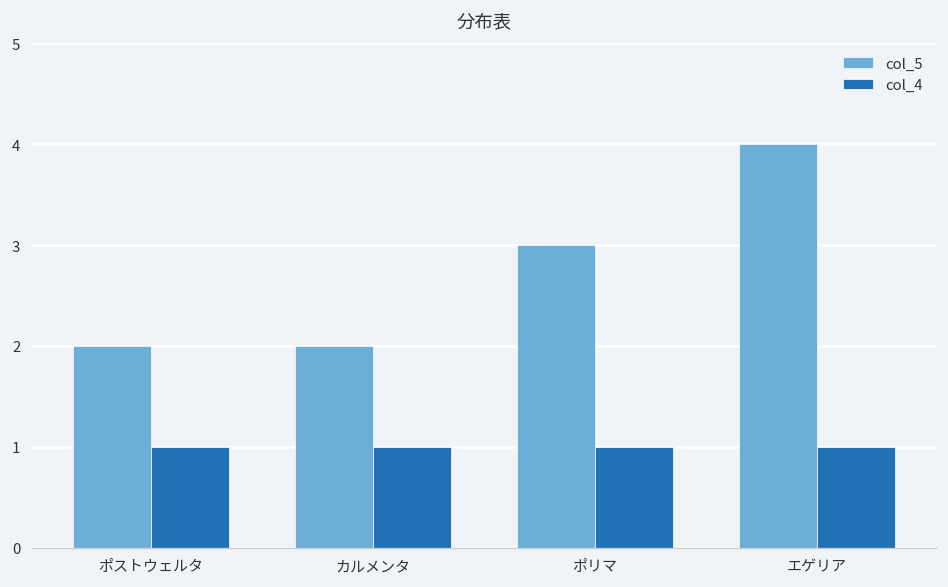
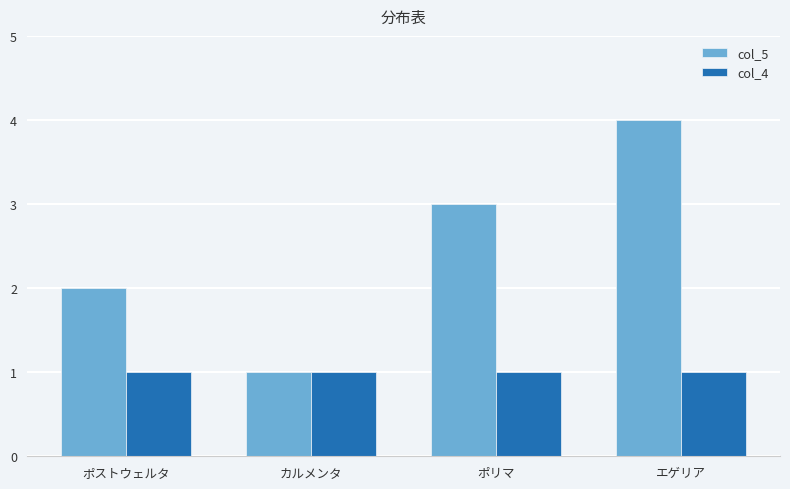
  {
    "col_5": {
      "ポストウェルタ": 2,
-     "カルメンタ": 2,
+     "カルメンタ": 1,
      "ポリマ": 3,
      "エゲリア": 4
    },
    "col_4": {
      "ポストウェルタ": 1,
      "カルメンタ": 1,
      "ポリマ": 1,
      "エゲリア": 1
    }
  }
